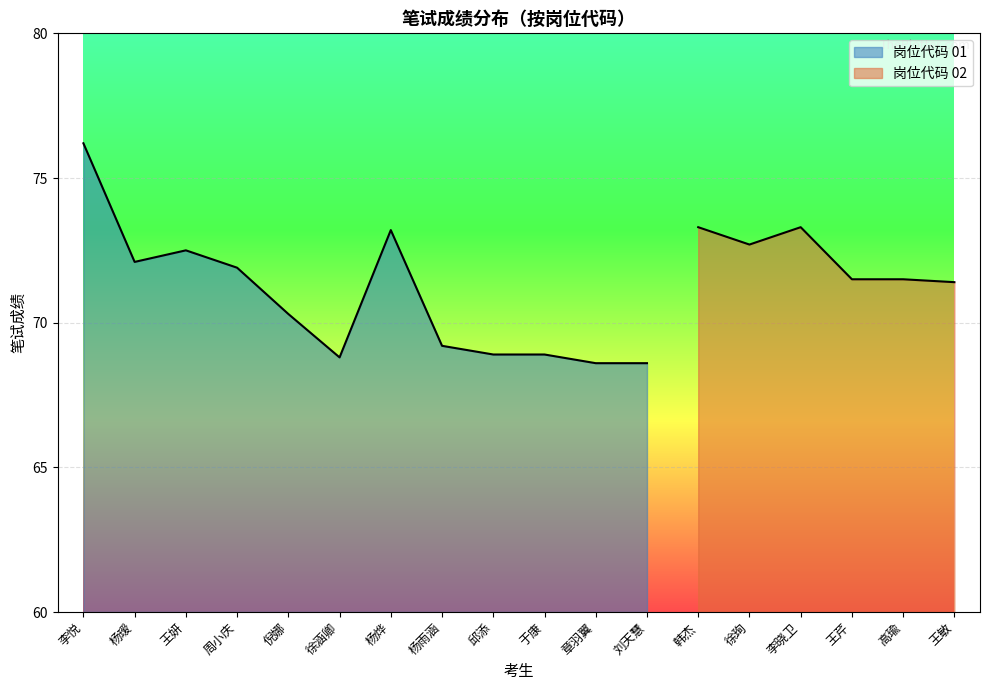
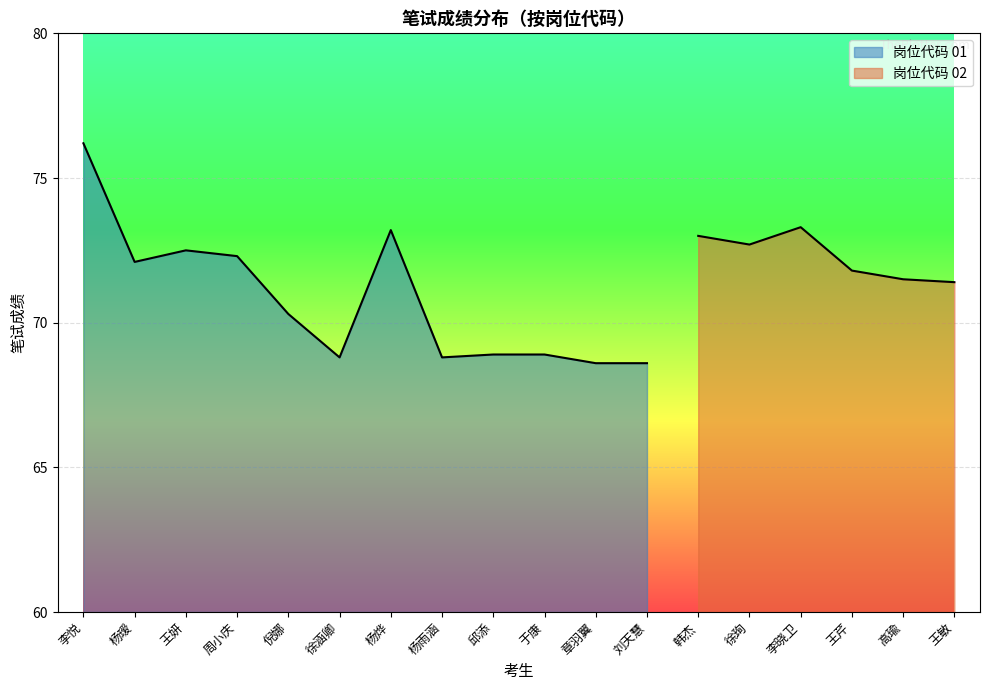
  {
    "岗位代码 01": {
      "李悦": 76.2,
      "杨瑷": 72.1,
      "王妍": 72.5,
-     "周小庆": 71.9,
+     "周小庆": 72.3,
      "倪娜": 70.3,
      "徐涵卿": 68.8,
      "杨烨": 73.2,
-     "杨雨涵": 69.2,
+     "杨雨涵": 68.8,
      "邱添": 68.9,
      "于康": 68.9,
      "章羽翼": 68.6,
      "刘天慧": 68.6
    },
    "岗位代码 02": {
-     "韩杰": 73.3,
+     "韩杰": 73.0,
      "徐珣": 72.7,
      "李晓卫": 73.3,
-     "王芹": 71.5,
+     "王芹": 71.8,
      "高瑜": 71.5,
      "王敏": 71.4
    }
  }
